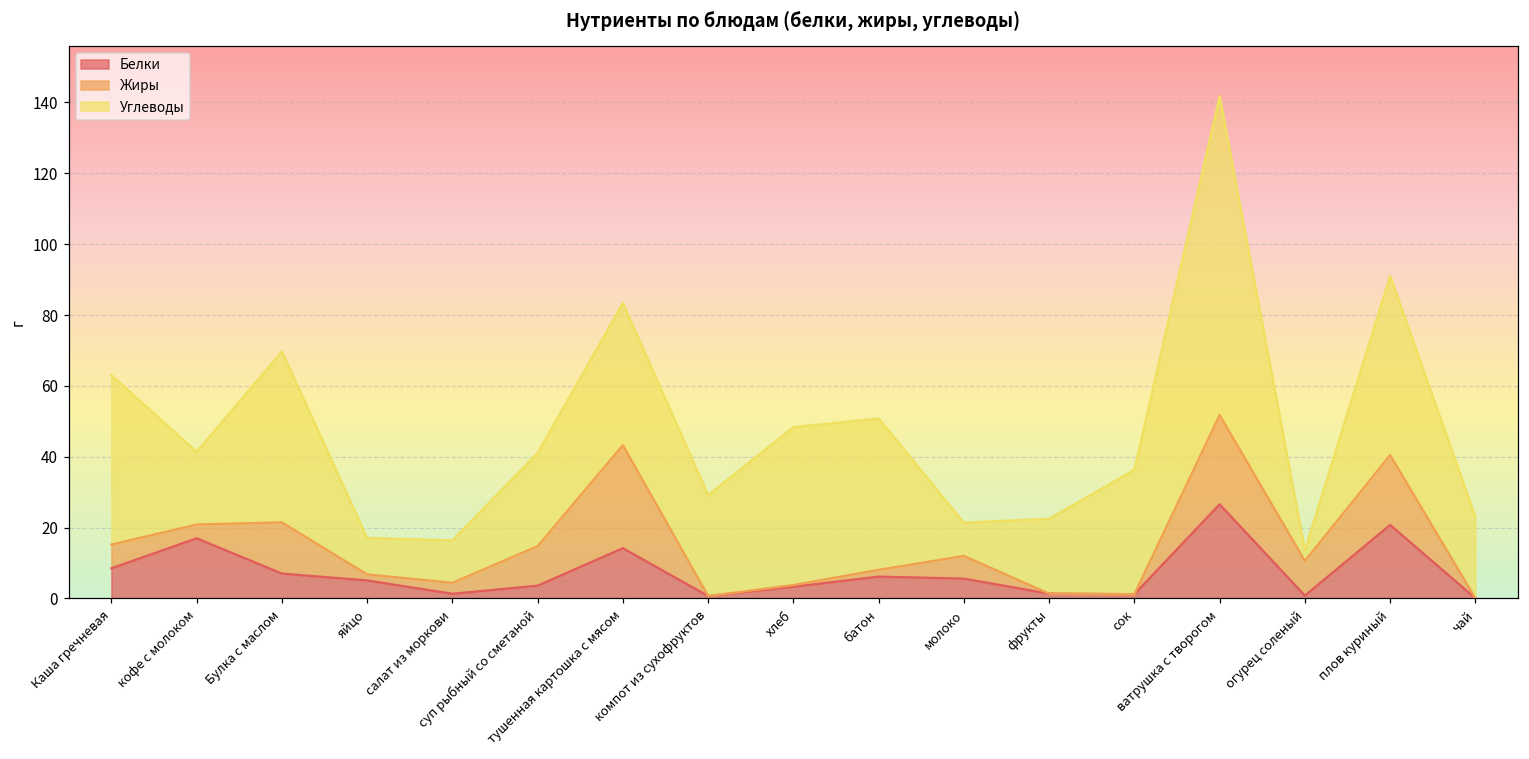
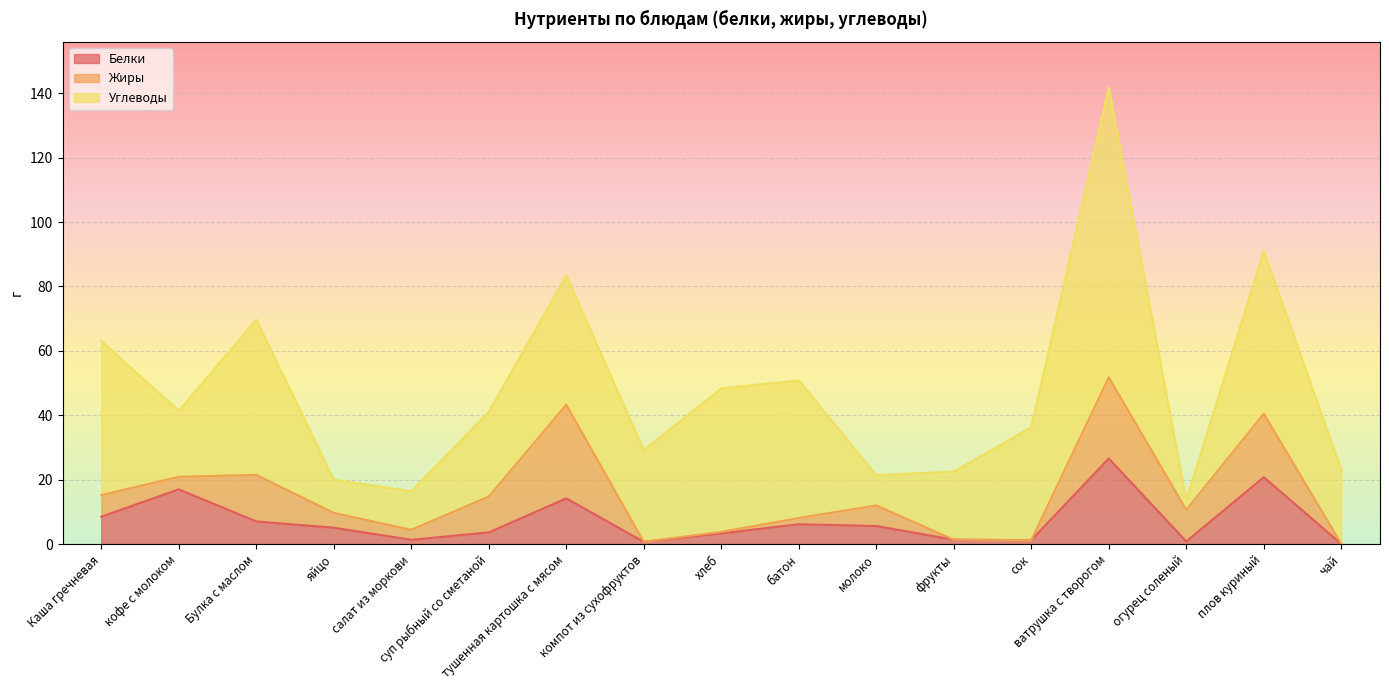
  {
    "Белки": {
      "Каша гречневая": 9,
      "кофе с молоком": 17,
      "Булка с маслом": 7,
      "яйцо": 5,
      "салат из моркови": 1,
      "суп рыбный со сметаной": 4,
      "тушенная картошка с мясом": 14,
      "батон": 6,
      "молоко": 6,
      "ватрушка с творогом": 27,
      "огурец соленый": 1,
      "плов куриный": 21
    },
    "Жиры": {
      "Каша гречневая": 7,
      "кофе с молоком": 4,
      "Булка с маслом": 14,
-     "яйцо": 2,
+     "яйцо": 5,
      "салат из моркови": 3,
      "суп рыбный со сметаной": 11,
      "тушенная картошка с мясом": 29,
      "батон": 2,
      "молоко": 6,
      "ватрушка с творогом": 25,
      "огурец соленый": 10,
      "плов куриный": 20
    },
    "Углеводы": {
      "Каша гречневая": 48,
      "кофе с молоком": 21,
      "Булка с маслом": 48,
      "яйцо": 10,
      "салат из моркови": 12,
      "суп рыбный со сметаной": 26,
      "тушенная картошка с мясом": 40,
      "компот из сухофруктов": 29,
      "хлеб": 45,
      "батон": 43,
      "молоко": 9,
      "фрукты": 21,
      "сок": 35,
      "ватрушка с творогом": 90,
      "огурец соленый": 3,
      "плов куриный": 51,
      "чай": 23
    }
  }
